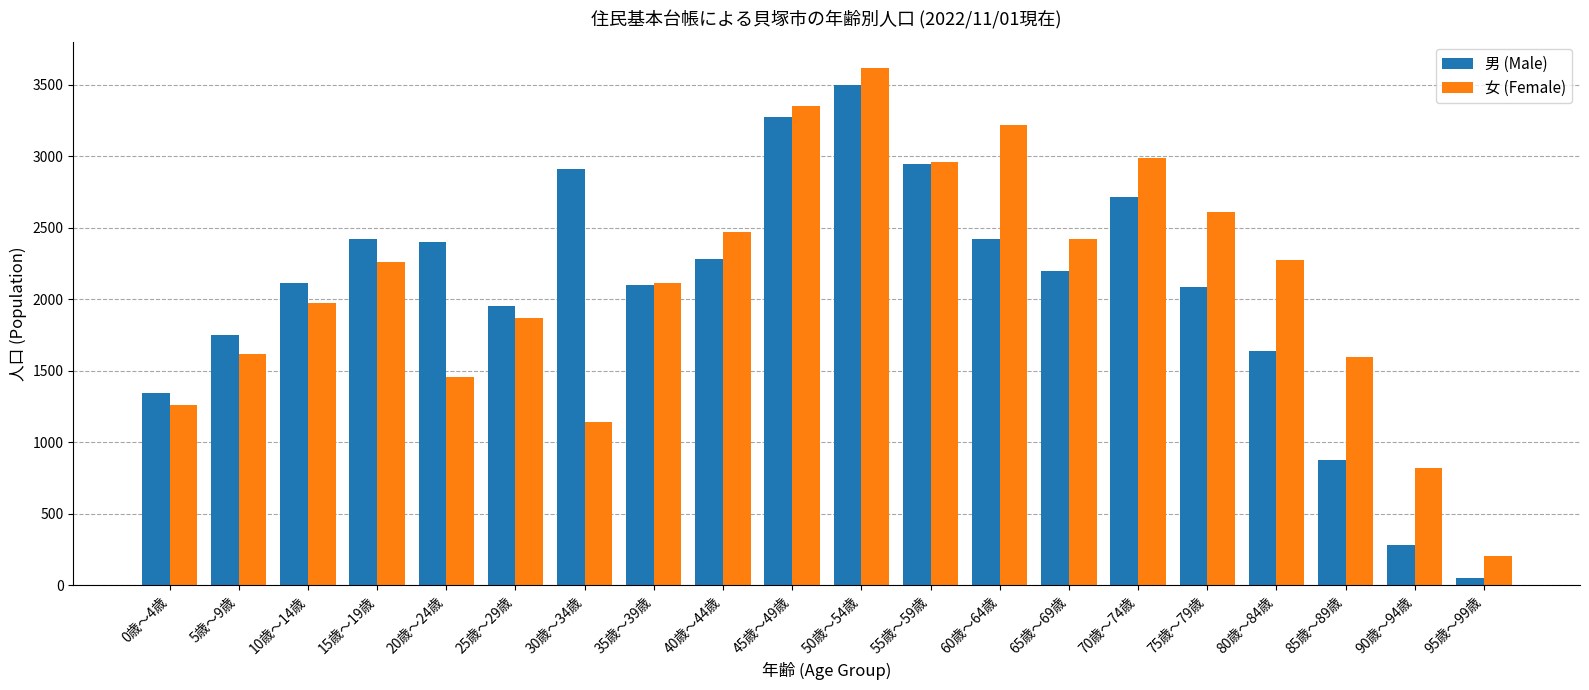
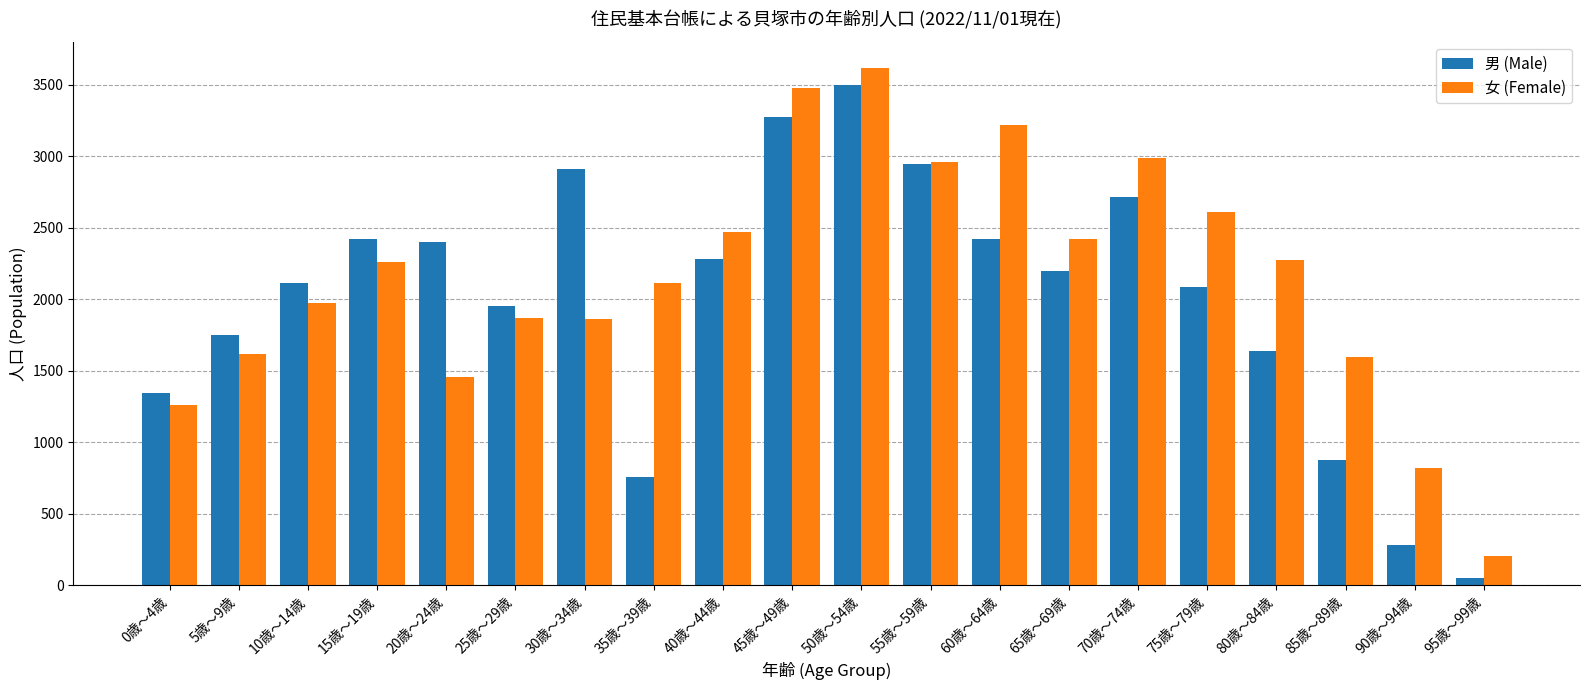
  {
    "男 (Male)": {
      "0歳～4歳": 1340,
      "5歳～9歳": 1750,
      "10歳～14歳": 2120,
      "15歳～19歳": 2420,
      "20歳～24歳": 2400,
      "25歳～29歳": 1950,
      "30歳～34歳": 2910,
-     "35歳～39歳": 2100,
+     "35歳～39歳": 760,
      "40歳～44歳": 2280,
      "45歳～49歳": 3270,
      "50歳～54歳": 3500,
      "55歳～59歳": 2950,
      "60歳～64歳": 2420,
      "65歳～69歳": 2200,
      "70歳～74歳": 2710,
      "75歳～79歳": 2080,
      "80歳～84歳": 1640,
      "85歳～89歳": 880,
      "90歳～94歳": 280,
      "95歳～99歳": 50
    },
    "女 (Female)": {
      "0歳～4歳": 1260,
      "5歳～9歳": 1620,
      "10歳～14歳": 1980,
      "15歳～19歳": 2260,
      "20歳～24歳": 1460,
      "25歳～29歳": 1870,
-     "30歳～34歳": 1140,
+     "30歳～34歳": 1860,
      "35歳～39歳": 2110,
      "40歳～44歳": 2470,
-     "45歳～49歳": 3350,
+     "45歳～49歳": 3470,
      "50歳～54歳": 3620,
      "55歳～59歳": 2960,
      "60歳～64歳": 3220,
      "65歳～69歳": 2420,
      "70歳～74歳": 2990,
      "75歳～79歳": 2610,
      "80歳～84歳": 2280,
      "85歳～89歳": 1600,
      "90歳～94歳": 820,
      "95歳～99歳": 210
    }
  }
